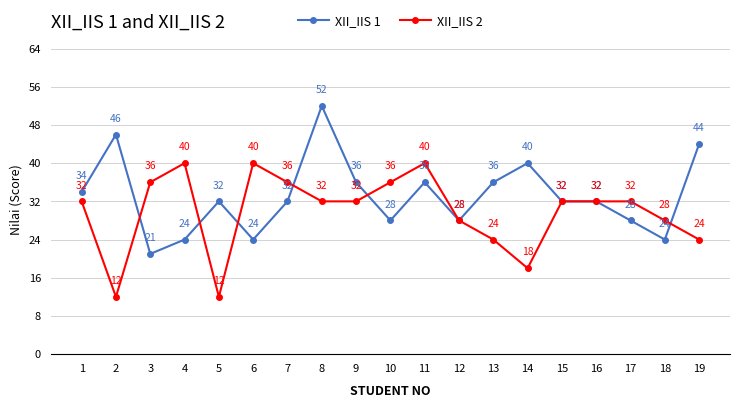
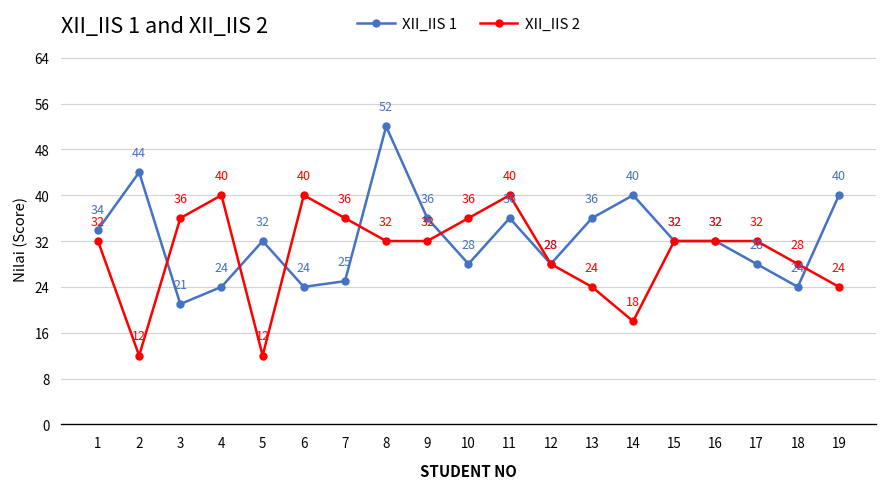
  {
    "XII_IIS 1": {
      "1": 34,
-     "2": 46,
+     "2": 44,
      "3": 21,
      "4": 24,
      "5": 32,
      "6": 24,
-     "7": 32,
+     "7": 25,
      "8": 52,
      "9": 36,
      "10": 28,
      "13": 36,
      "14": 40,
-     "19": 44
+     "19": 40
    },
    "XII_IIS 2": {
      "2": 12,
      "3": 36,
      "4": 40,
      "5": 12,
      "6": 40,
      "7": 36,
      "8": 32,
      "10": 36,
      "11": 40,
      "13": 24,
      "14": 18,
      "17": 32,
      "18": 28,
      "19": 24
    }
  }
